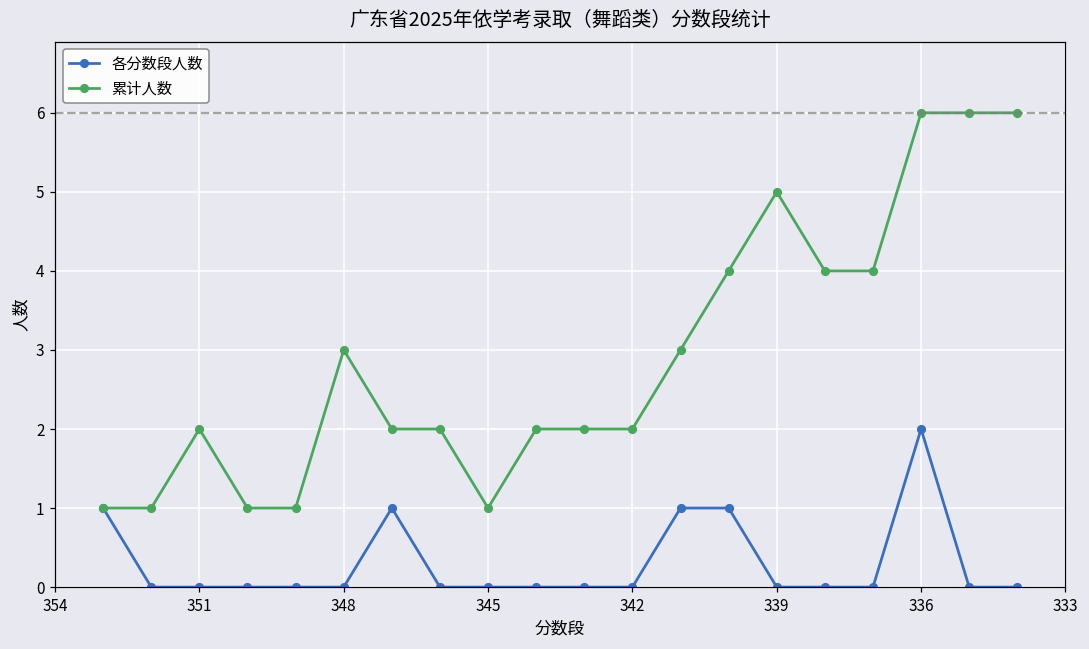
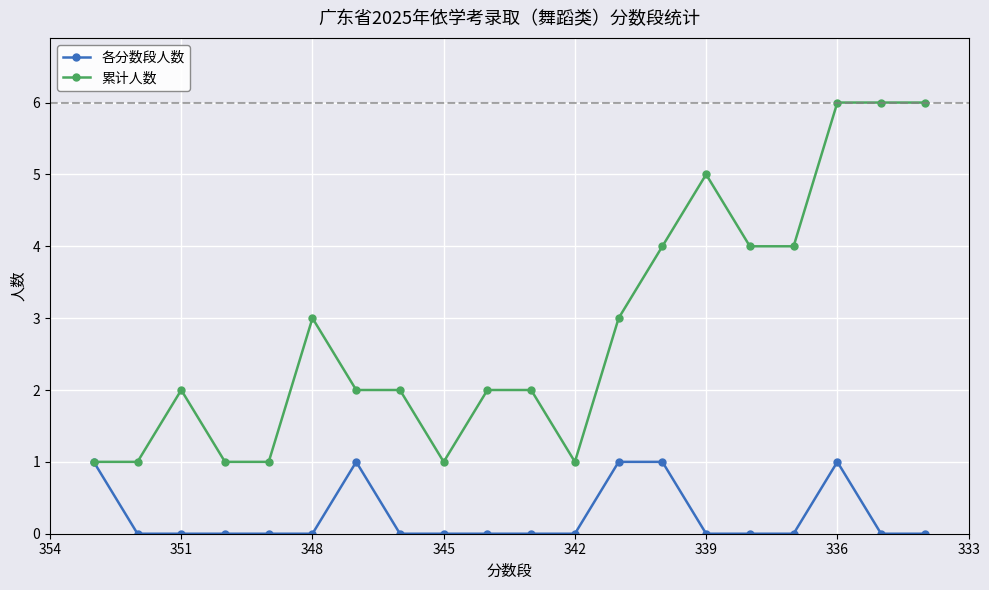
  {
    "各分数段人数": {
      "351": 0,
      "348": 0,
      "345": 0,
      "342": 0,
      "339": 0,
-     "336": 2
+     "336": 1
    },
    "累计人数": {
      "351": 2,
      "348": 3,
      "345": 1,
-     "342": 2,
+     "342": 1,
      "339": 5,
      "336": 6
    }
  }
